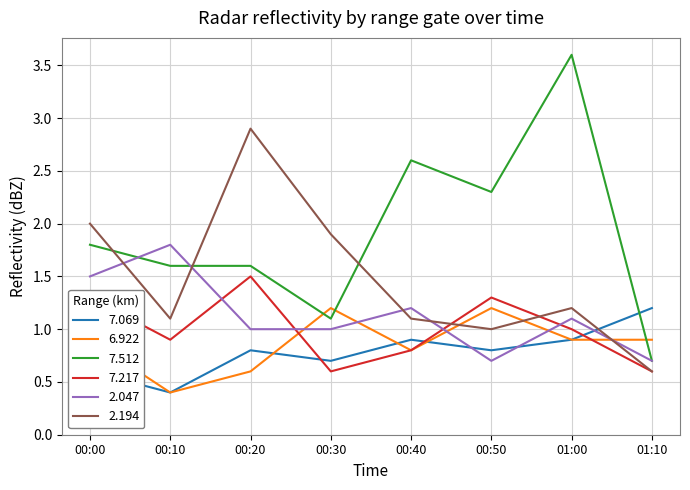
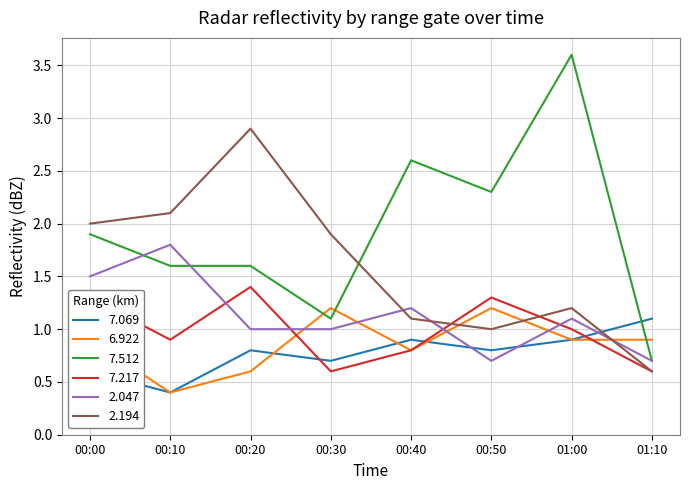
  {
    "7.069": {
      "00:20": 0.8,
      "00:30": 0.7,
      "00:40": 0.9,
      "00:50": 0.8,
-     "01:10": 1.2
+     "01:10": 1.1
    },
    "6.922": {
      "00:20": 0.6,
      "00:30": 1.2,
      "00:50": 1.2,
      "01:10": 0.9
    },
    "7.512": {
-     "00:00": 1.8,
+     "00:00": 1.9,
      "00:10": 1.6,
      "00:20": 1.6,
      "00:30": 1.1,
      "00:40": 2.6,
      "00:50": 2.3,
      "01:00": 3.6
    },
    "7.217": {
      "00:10": 0.9,
-     "00:20": 1.5,
+     "00:20": 1.4,
      "00:30": 0.6,
      "00:50": 1.3,
      "01:00": 1.0
    },
    "2.047": {
      "00:00": 1.5,
      "00:10": 1.8,
      "00:20": 1.0,
      "00:30": 1.0,
      "00:40": 1.2,
      "00:50": 0.7,
      "01:00": 1.1
    },
    "2.194": {
      "00:00": 2.0,
-     "00:10": 1.1,
+     "00:10": 2.1,
      "00:20": 2.9,
      "00:30": 1.9,
      "00:40": 1.1,
      "00:50": 1.0,
      "01:00": 1.2
    }
  }
